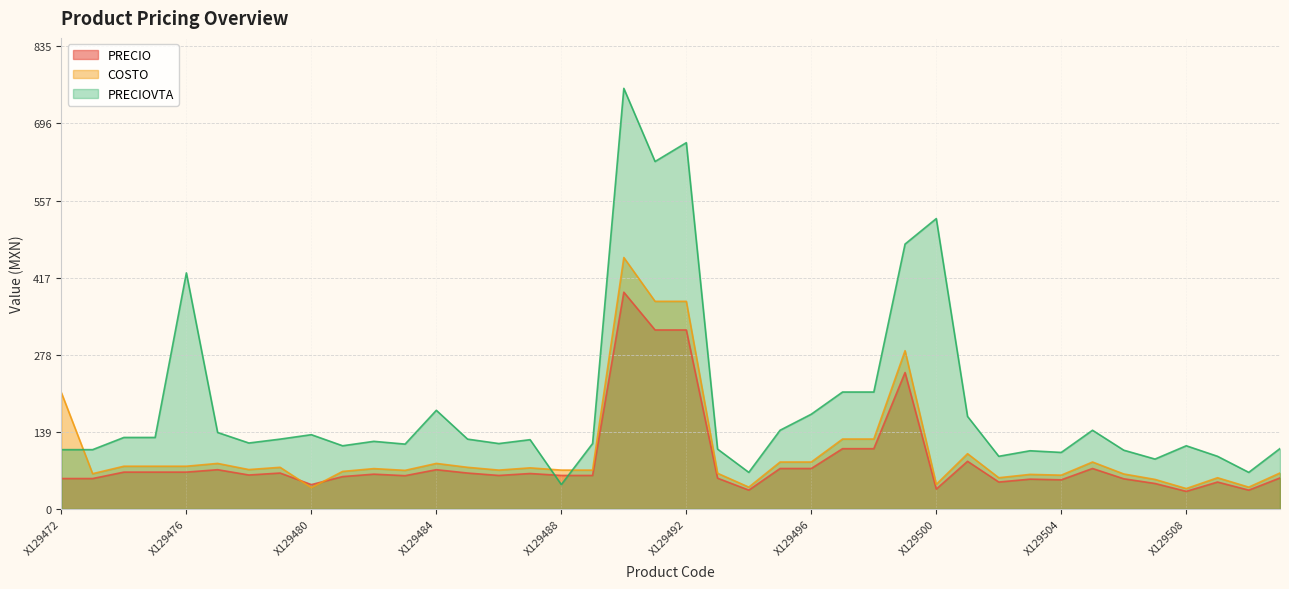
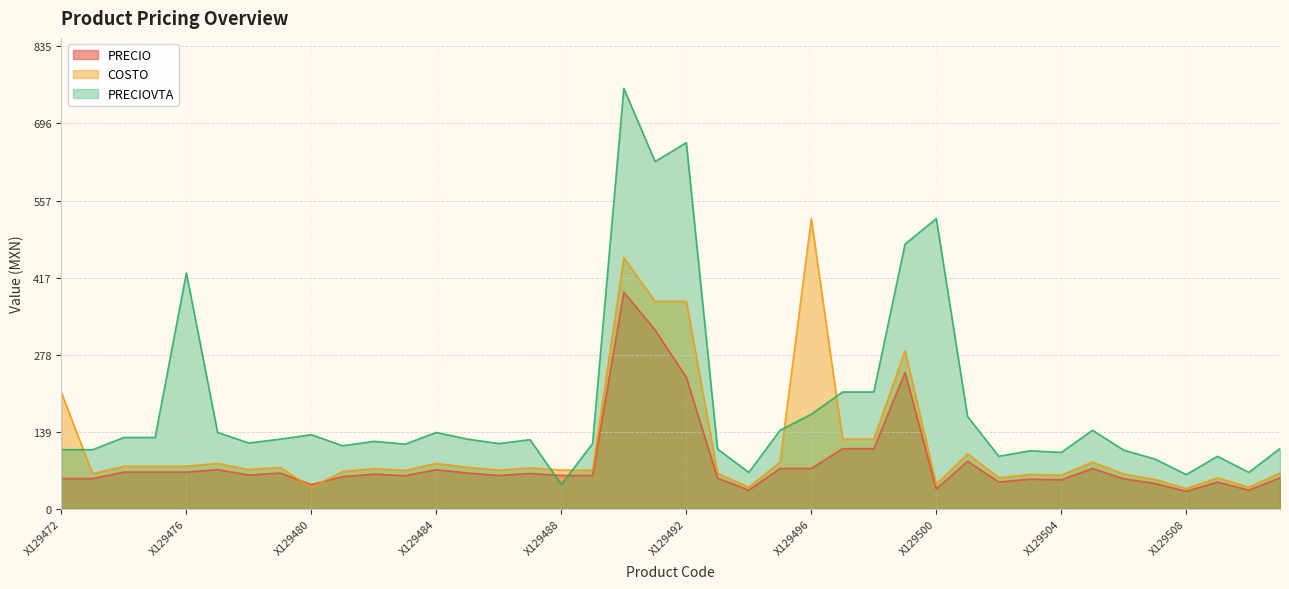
  {
    "PRECIO": {
      "X129472": 50,
      "X129476": 70,
      "X129480": 40,
      "X129484": 70,
      "X129488": 60,
-     "X129492": 320,
+     "X129492": 240,
      "X129496": 70,
      "X129500": 40,
      "X129504": 50,
      "X129508": 30
    },
    "COSTO": {
      "X129472": 210,
      "X129476": 80,
      "X129480": 40,
      "X129484": 80,
      "X129488": 70,
      "X129492": 370,
-     "X129496": 80,
+     "X129496": 520,
      "X129500": 40,
      "X129504": 60,
      "X129508": 40
    },
    "PRECIOVTA": {
      "X129472": 110,
      "X129476": 430,
      "X129480": 130,
-     "X129484": 180,
+     "X129484": 140,
      "X129488": 40,
      "X129492": 660,
      "X129496": 170,
      "X129500": 520,
      "X129504": 100,
-     "X129508": 110
+     "X129508": 60
    }
  }
